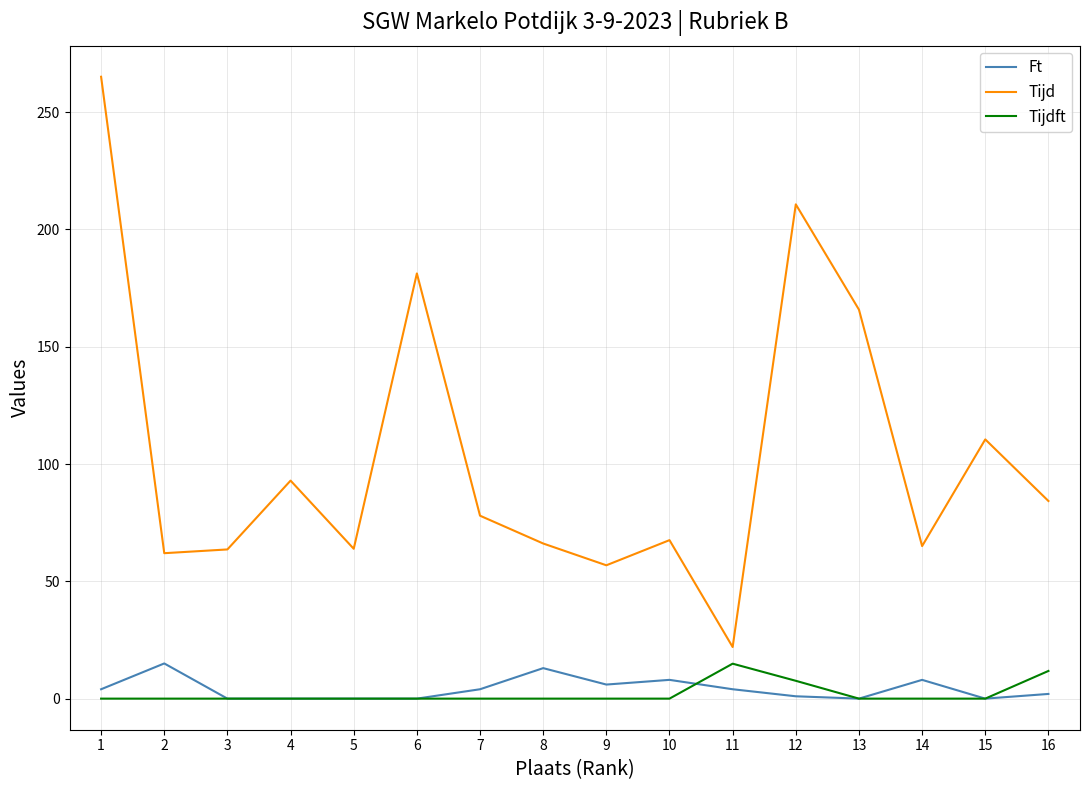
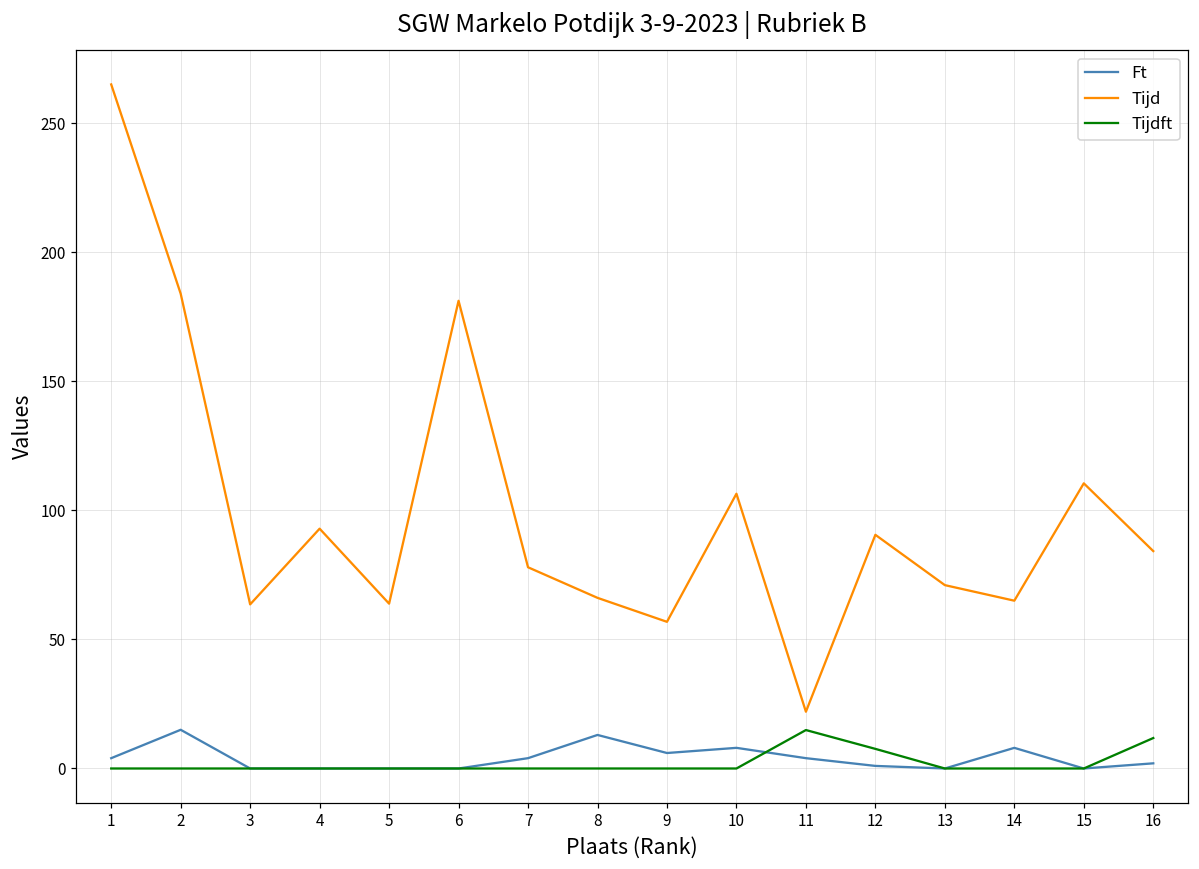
  {
    "Ft": {
      "1": 4,
      "2": 15,
      "7": 4,
      "8": 13,
      "9": 6,
      "10": 8,
      "11": 4,
      "12": 1,
      "14": 8,
      "16": 2
    },
    "Tijd": {
      "1": 265,
-     "2": 62,
+     "2": 184,
      "3": 64,
      "4": 93,
      "5": 64,
      "6": 181,
      "7": 78,
      "8": 66,
      "9": 57,
-     "10": 68,
+     "10": 106,
      "11": 22,
-     "12": 211,
-     "13": 166,
+     "12": 91,
+     "13": 71,
      "14": 65,
      "15": 111,
      "16": 84
    },
    "Tijdft": {
      "1": 0,
      "2": 0,
      "7": 0,
      "8": 0,
      "9": 0,
      "10": 0,
      "11": 15,
      "12": 8,
      "14": 0,
      "16": 12
    }
  }
